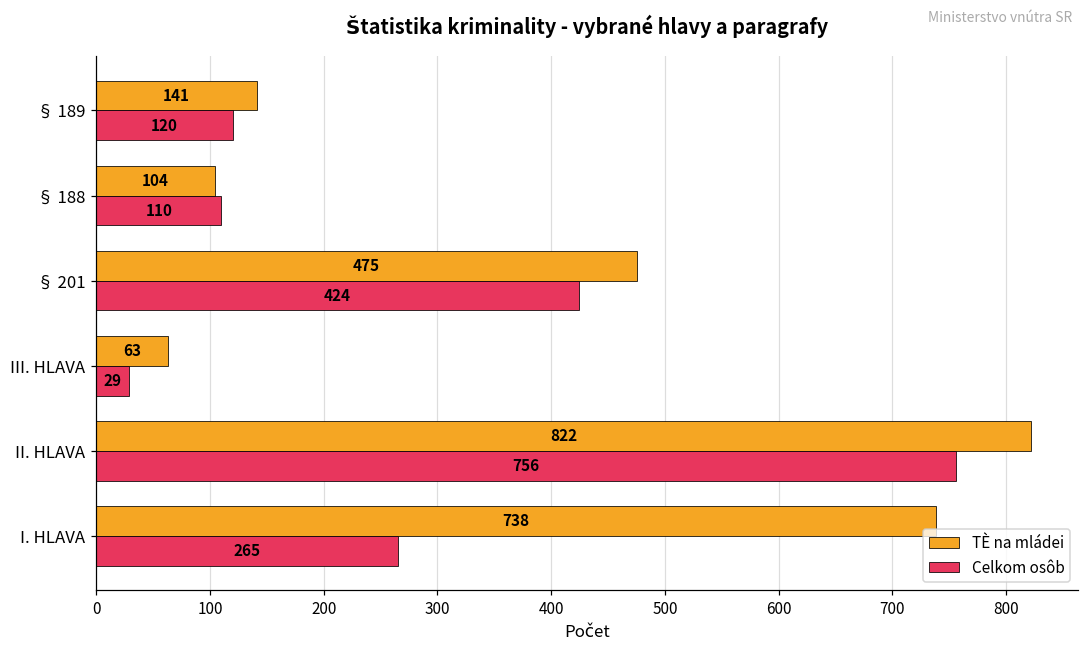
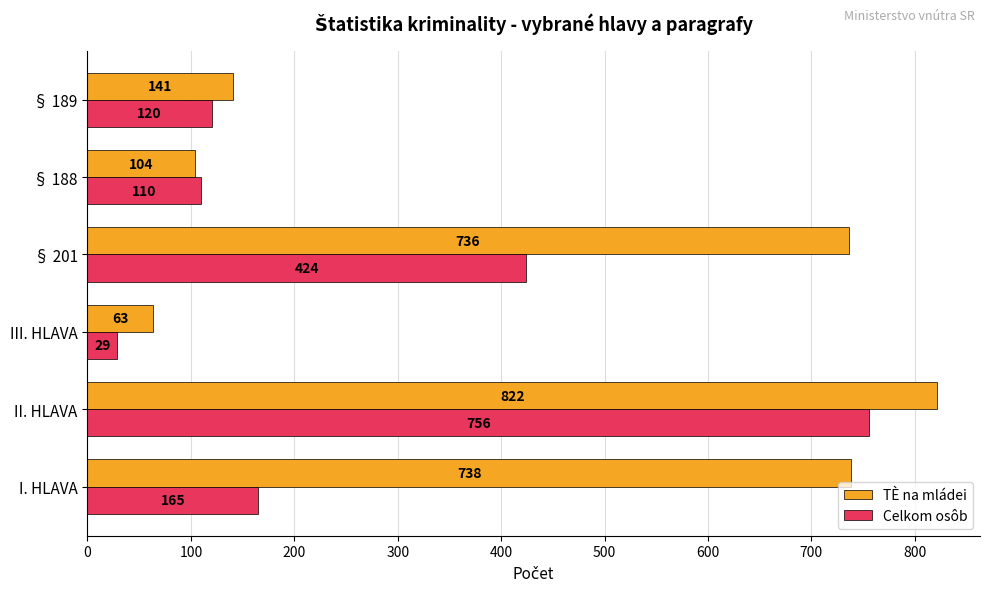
  {
    "TÈ na mládei": {
      "§ 189": 141,
      "§ 188": 104,
-     "§ 201": 475,
+     "§ 201": 736,
      "III. HLAVA": 63,
      "II. HLAVA": 822,
      "I. HLAVA": 738
    },
    "Celkom osôb": {
      "§ 189": 120,
      "§ 188": 110,
      "§ 201": 424,
      "III. HLAVA": 29,
      "II. HLAVA": 756,
-     "I. HLAVA": 265
+     "I. HLAVA": 165
    }
  }
